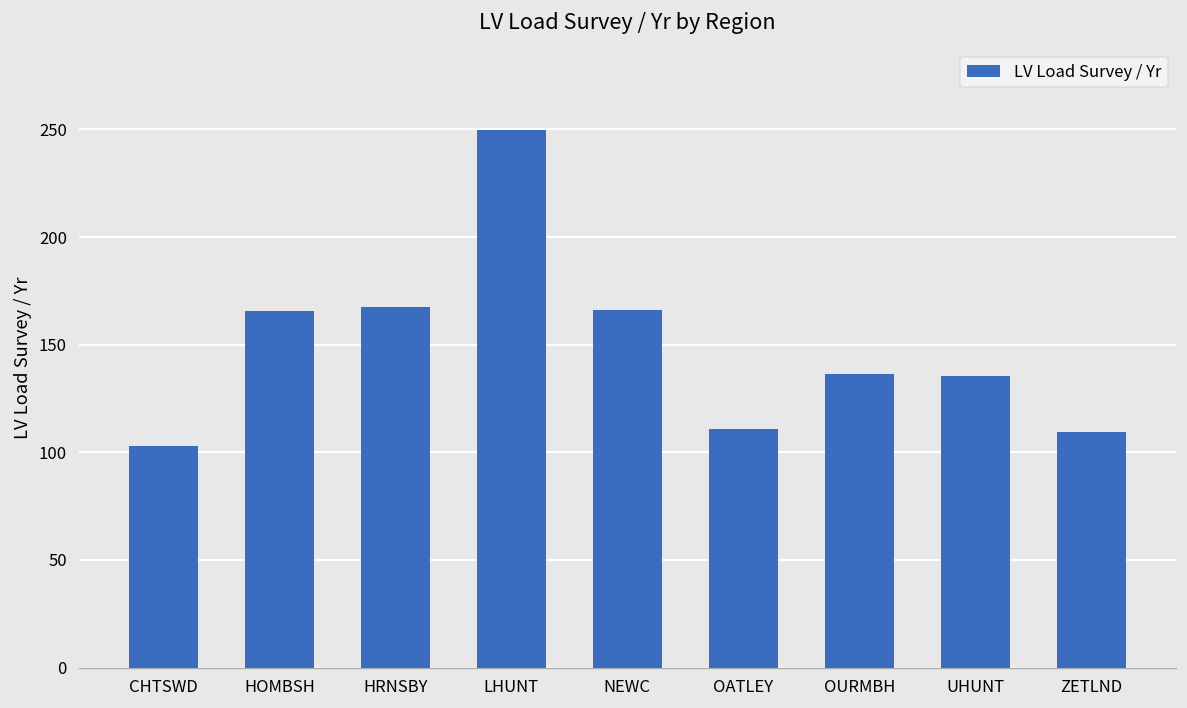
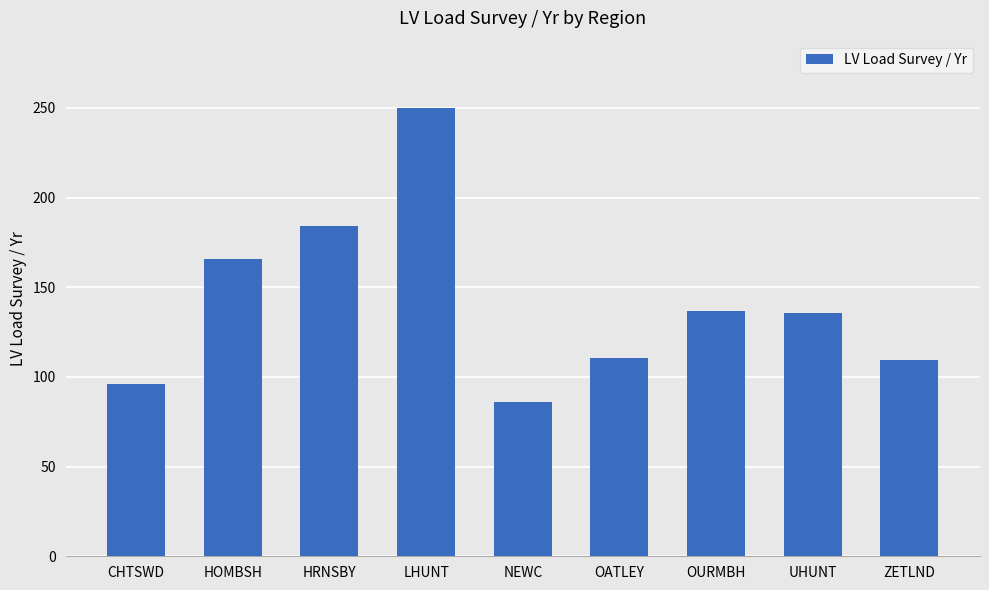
  {
-   "CHTSWD": 103,
+   "CHTSWD": 96,
    "HOMBSH": 166,
-   "HRNSBY": 168,
+   "HRNSBY": 184,
    "LHUNT": 250,
-   "NEWC": 166,
+   "NEWC": 86,
    "OATLEY": 111,
    "OURMBH": 136,
    "UHUNT": 135,
    "ZETLND": 109
  }
